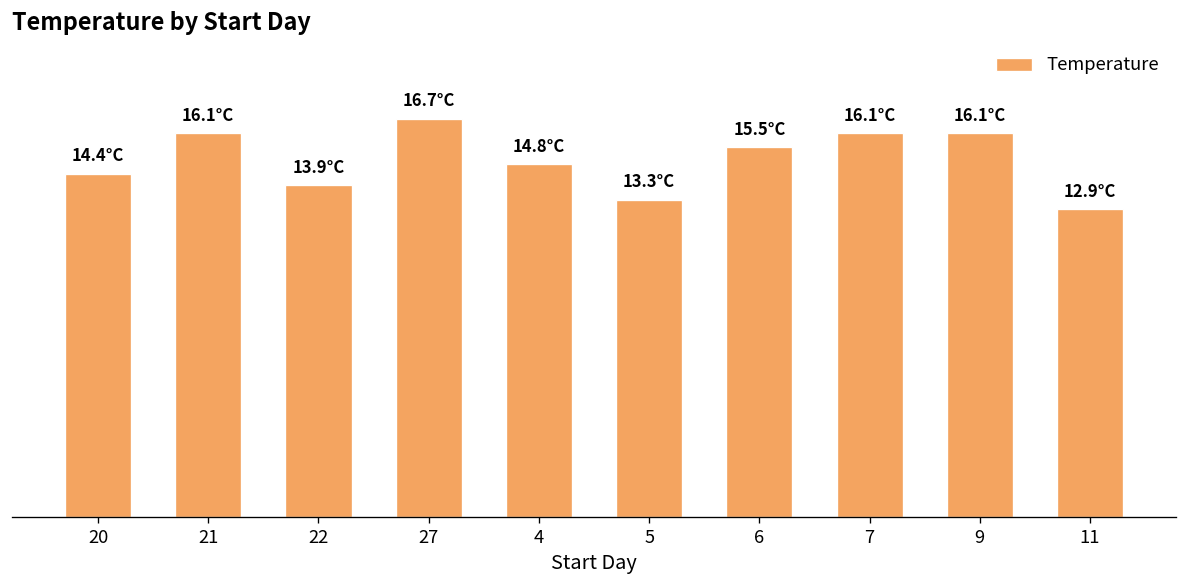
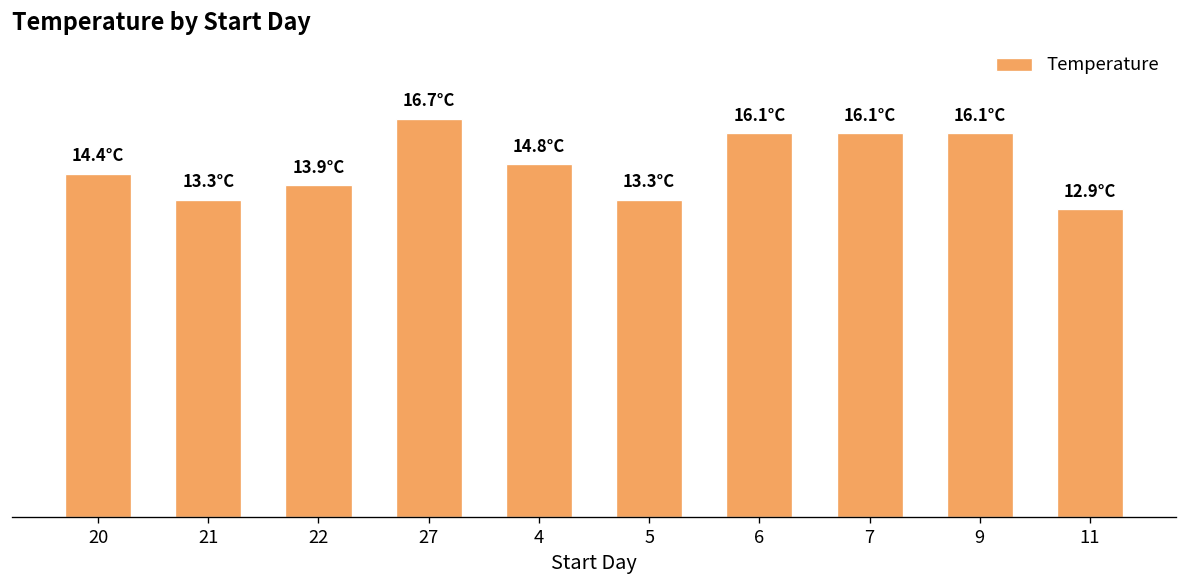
  {
    "20": "14.4°C",
-   "21": "16.1°C",
+   "21": "13.3°C",
    "22": "13.9°C",
    "27": "16.7°C",
    "4": "14.8°C",
    "5": "13.3°C",
-   "6": "15.5°C",
+   "6": "16.1°C",
    "7": "16.1°C",
    "9": "16.1°C",
    "11": "12.9°C"
  }
